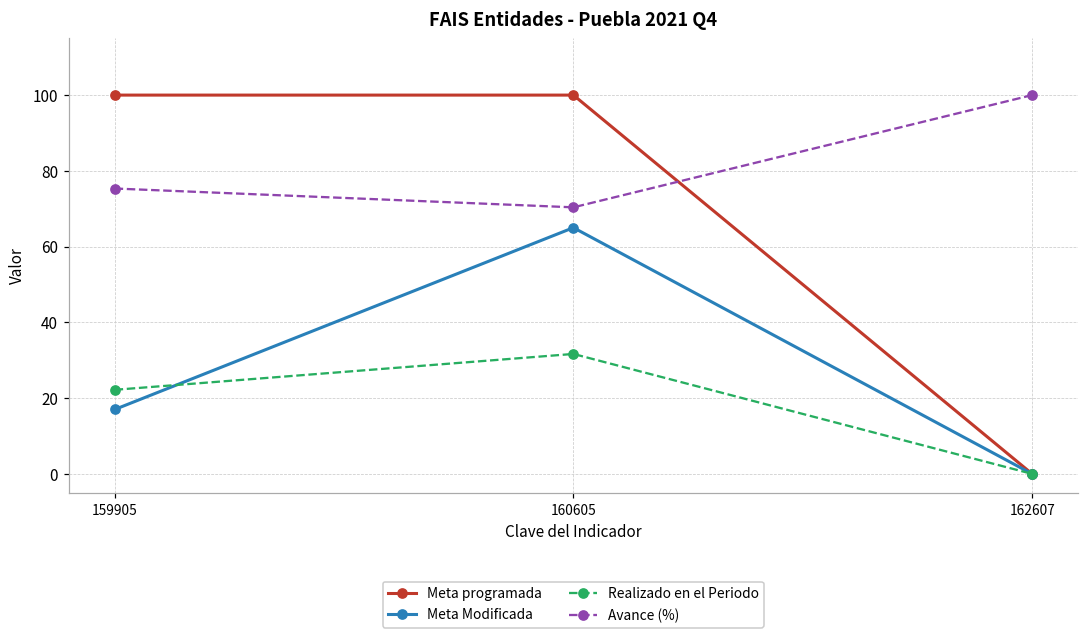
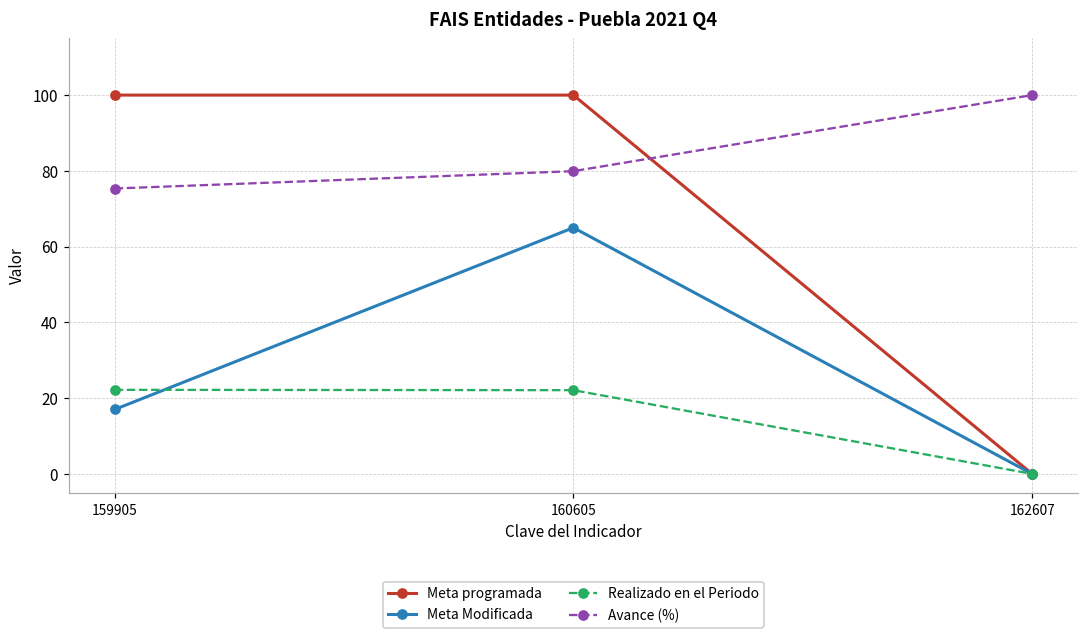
  {
    "Meta programada": {
      "159905": 100,
      "160605": 100
    },
    "Meta Modificada": {
      "159905": 17,
      "160605": 65
    },
    "Realizado en el Periodo": {
      "159905": 22,
-     "160605": 32
+     "160605": 22
    },
    "Avance (%)": {
      "159905": 75,
-     "160605": 70,
+     "160605": 80,
      "162607": 100
    }
  }
